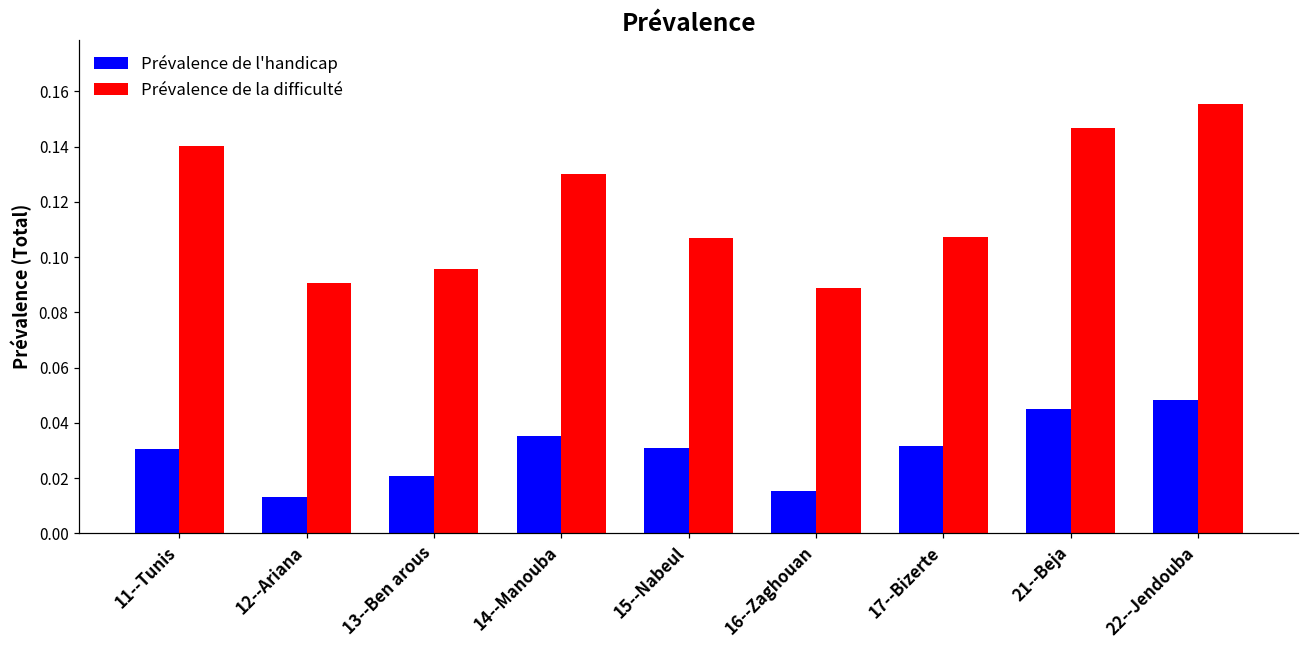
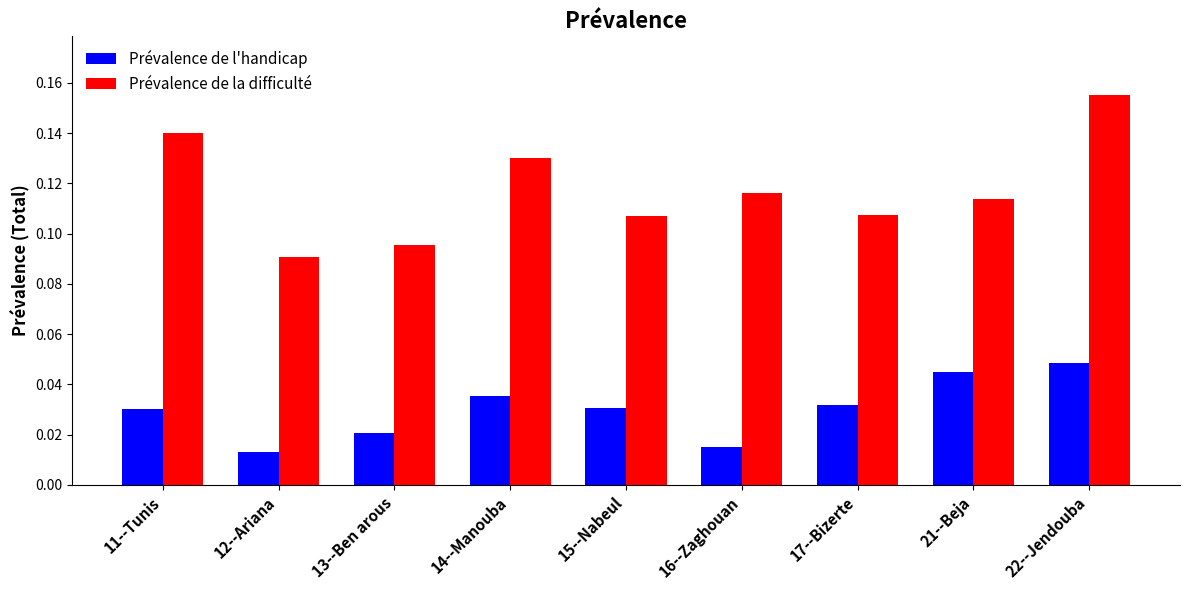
  {
    "Prévalence de l'handicap": {
      "11--Tunis": 0.030,
      "12--Ariana": 0.013,
      "13--Ben arous": 0.021,
      "14--Manouba": 0.035,
      "15--Nabeul": 0.031,
      "16--Zaghouan": 0.015,
      "17--Bizerte": 0.032,
      "21--Beja": 0.045,
      "22--Jendouba": 0.048
    },
    "Prévalence de la difficulté": {
      "11--Tunis": 0.140,
      "12--Ariana": 0.091,
      "13--Ben arous": 0.096,
      "14--Manouba": 0.130,
      "15--Nabeul": 0.107,
-     "16--Zaghouan": 0.089,
+     "16--Zaghouan": 0.116,
      "17--Bizerte": 0.107,
-     "21--Beja": 0.147,
+     "21--Beja": 0.114,
      "22--Jendouba": 0.155
    }
  }
